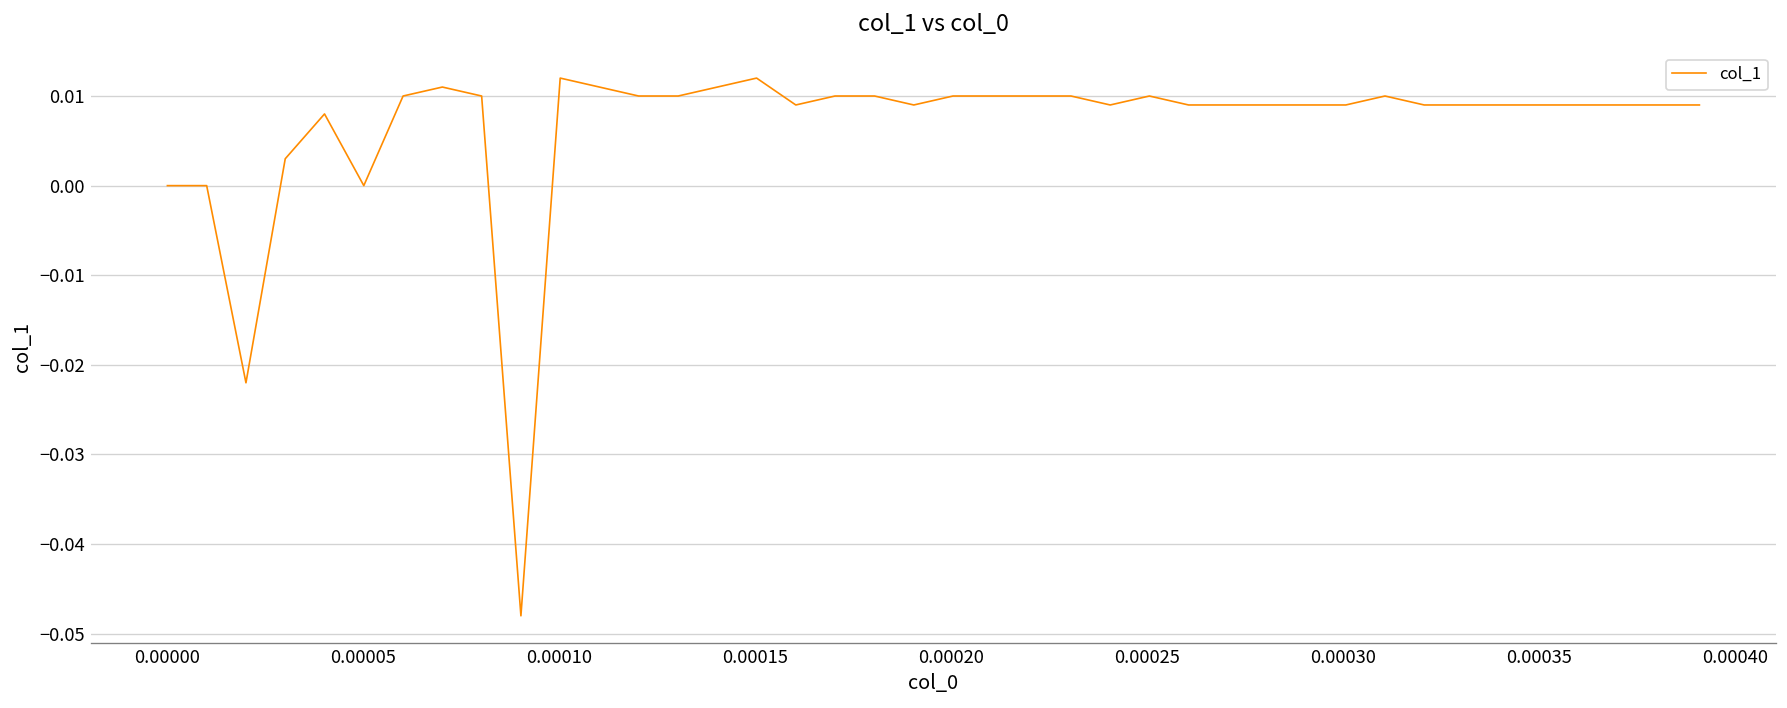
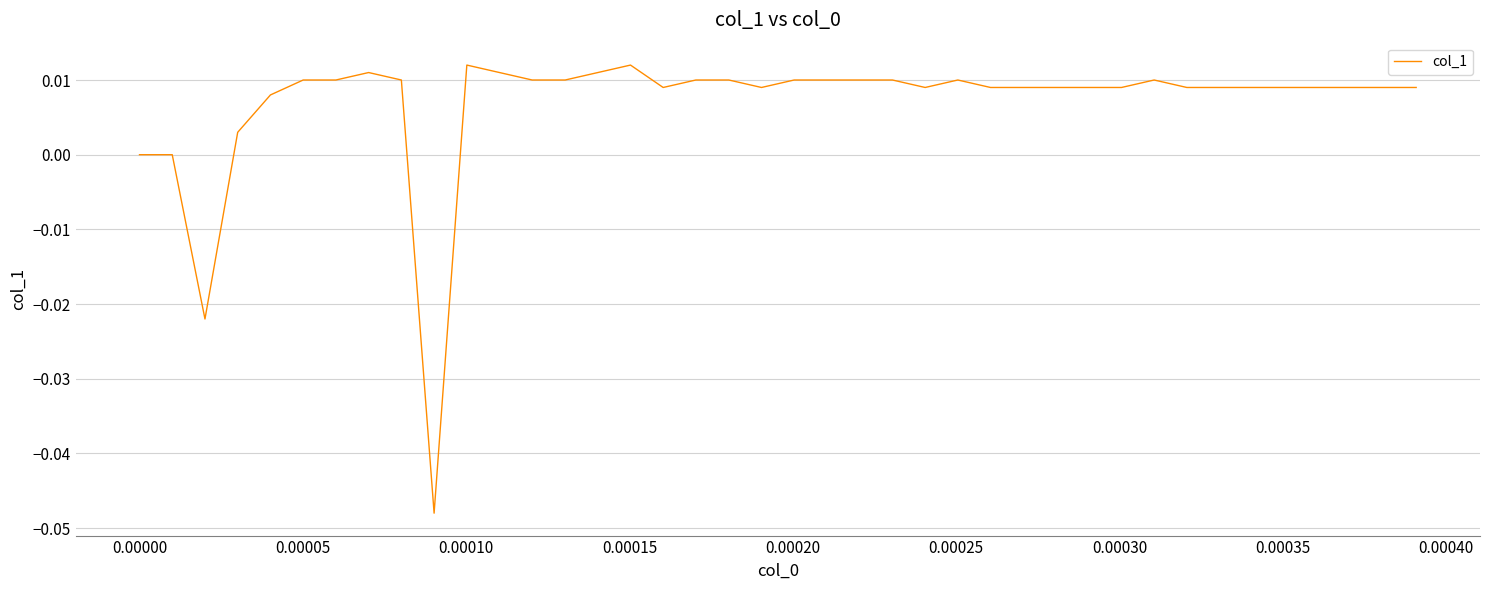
  {
    "0.00000": 0.00,
-   "0.00005": 0.00,
+   "0.00005": 0.01,
    "0.00010": 0.012
  }
